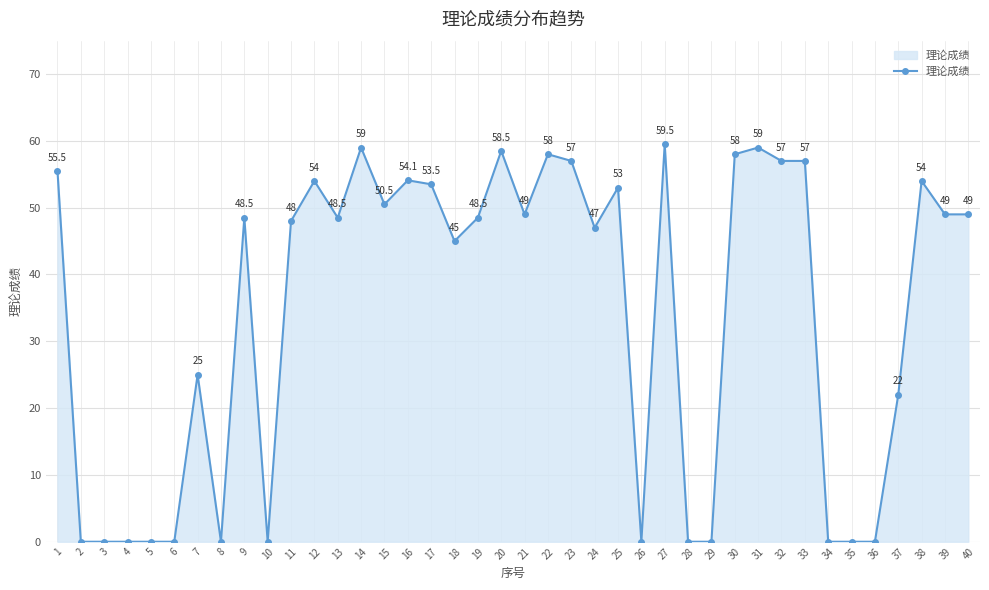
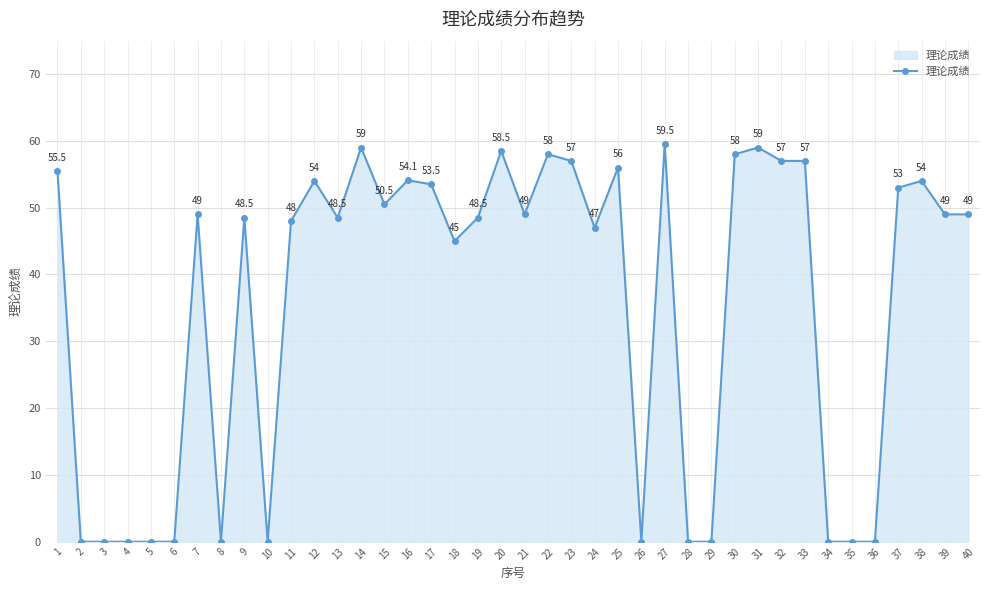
  {
    "1": 55.5,
-   "7": 25,
+   "7": 49,
    "9": 48.5,
    "11": 48,
    "12": 54,
    "13": 48.5,
    "14": 59,
    "15": 50.5,
    "16": 54.1,
    "17": 53.5,
    "18": 45,
    "19": 48.5,
    "20": 58.5,
    "21": 49,
    "22": 58,
    "23": 57,
    "24": 47,
-   "25": 53,
+   "25": 56,
    "27": 59.5,
    "30": 58,
    "31": 59,
    "32": 57,
    "33": 57,
-   "37": 22,
+   "37": 53,
    "38": 54,
    "39": 49,
    "40": 49
  }
